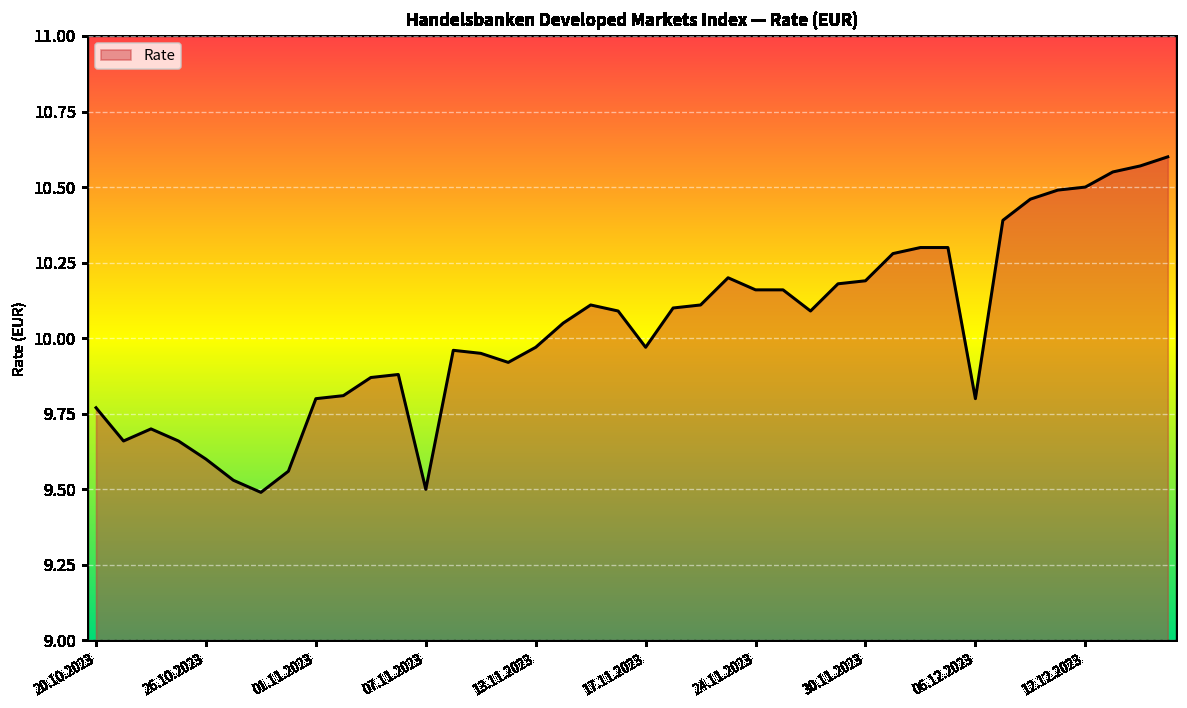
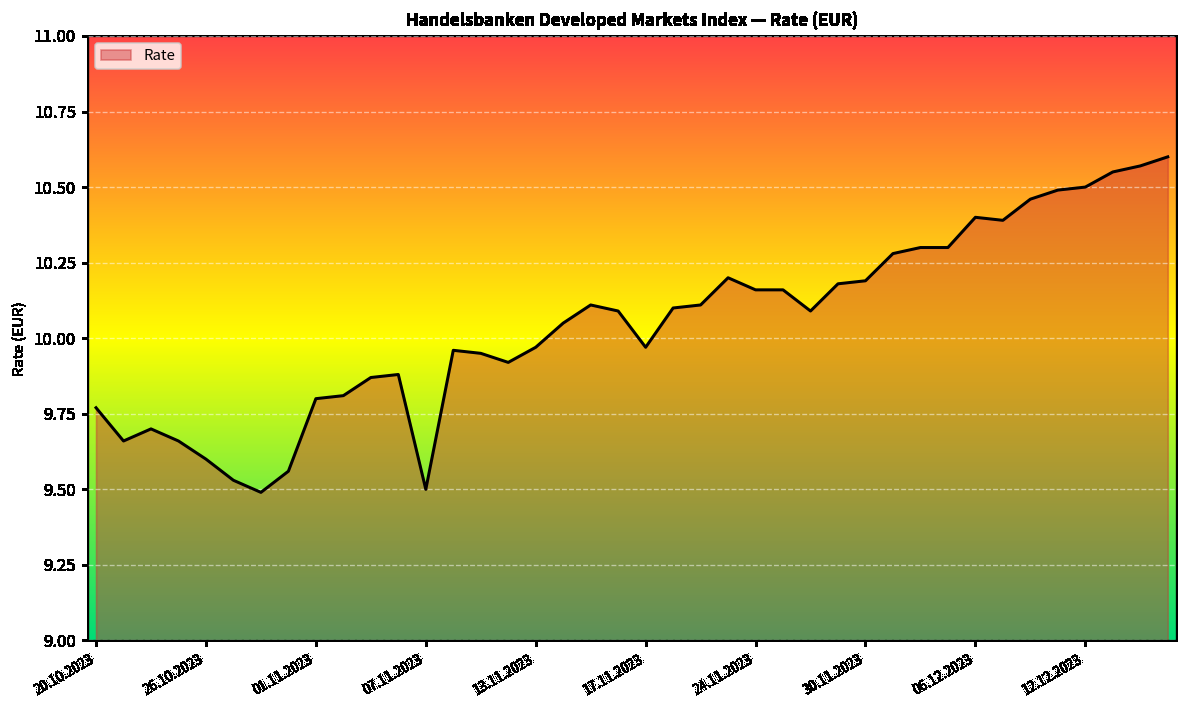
  {
    "20.10.2023": 9.77,
    "26.10.2023": 9.6,
    "01.11.2023": 9.8,
    "07.11.2023": 9.5,
    "13.11.2023": 9.97,
    "17.11.2023": 9.97,
    "24.11.2023": 10.16,
    "30.11.2023": 10.19,
-   "06.12.2023": 9.8,
+   "06.12.2023": 10.4,
    "12.12.2023": 10.5
  }
